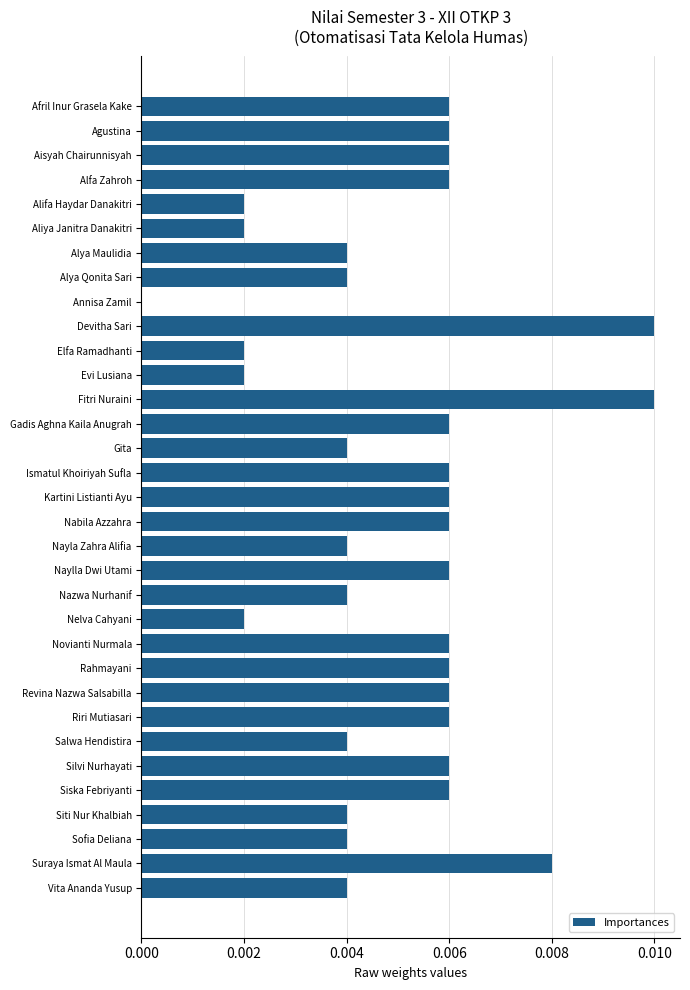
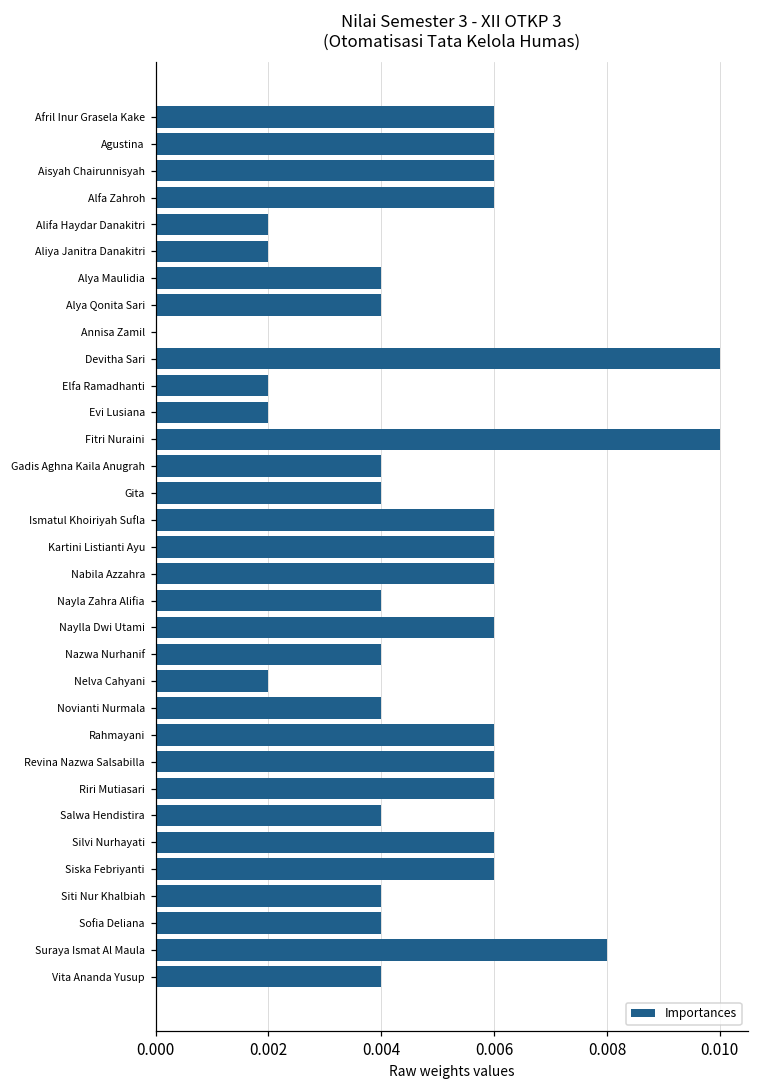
  {
    "Afril Inur Grasela Kake": 0.0060,
    "Agustina": 0.0060,
    "Aisyah Chairunnisyah": 0.0060,
    "Alfa Zahroh": 0.0060,
    "Alifa Haydar Danakitri": 0.0020,
    "Aliya Janitra Danakitri": 0.0020,
    "Alya Maulidia": 0.0040,
    "Alya Qonita Sari": 0.0040,
    "Annisa Zamil": 0.0000,
    "Devitha Sari": 0.0100,
    "Elfa Ramadhanti": 0.0020,
    "Evi Lusiana": 0.0020,
    "Fitri Nuraini": 0.0100,
-   "Gadis Aghna Kaila Anugrah": 0.0060,
+   "Gadis Aghna Kaila Anugrah": 0.0040,
    "Gita": 0.0040,
    "Ismatul Khoiriyah Sufla": 0.0060,
    "Kartini Listianti Ayu": 0.0060,
    "Nabila Azzahra": 0.0060,
    "Nayla Zahra Alifia": 0.0040,
    "Naylla Dwi Utami": 0.0060,
    "Nazwa Nurhanif": 0.0040,
    "Nelva Cahyani": 0.0020,
-   "Novianti Nurmala": 0.0060,
+   "Novianti Nurmala": 0.0040,
    "Rahmayani": 0.0060,
    "Revina Nazwa Salsabilla": 0.0060,
    "Riri Mutiasari": 0.0060,
    "Salwa Hendistira": 0.0040,
    "Silvi Nurhayati": 0.0060,
    "Siska Febriyanti": 0.0060,
    "Siti Nur Khalbiah": 0.0040,
    "Sofia Deliana": 0.0040,
    "Suraya Ismat Al Maula": 0.0080,
    "Vita Ananda Yusup": 0.0040
  }
